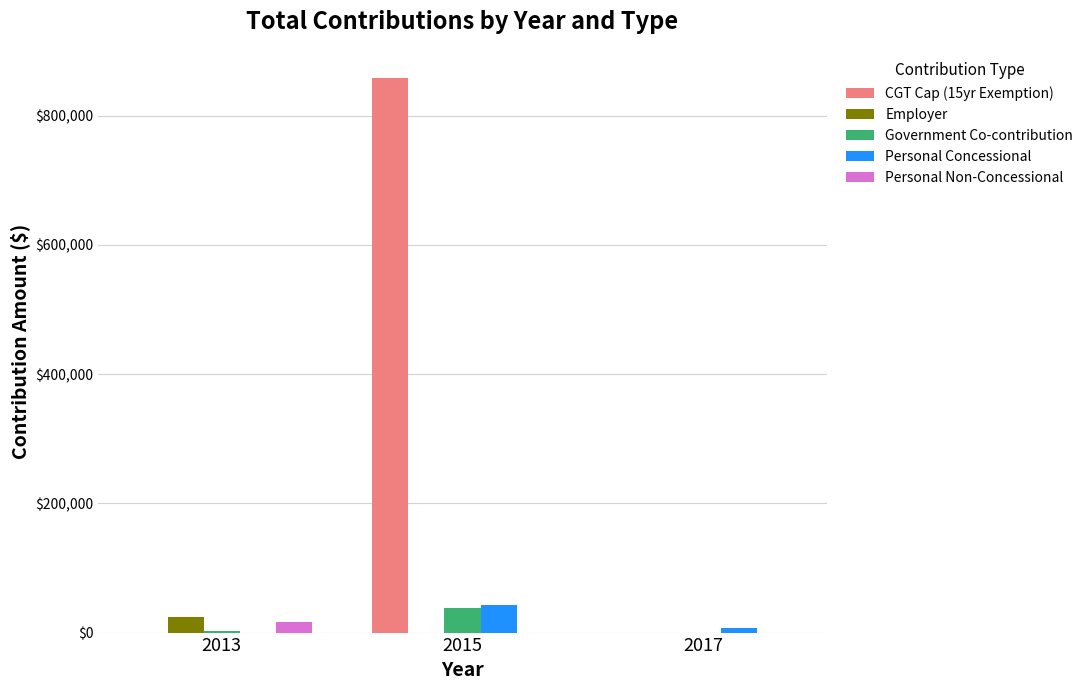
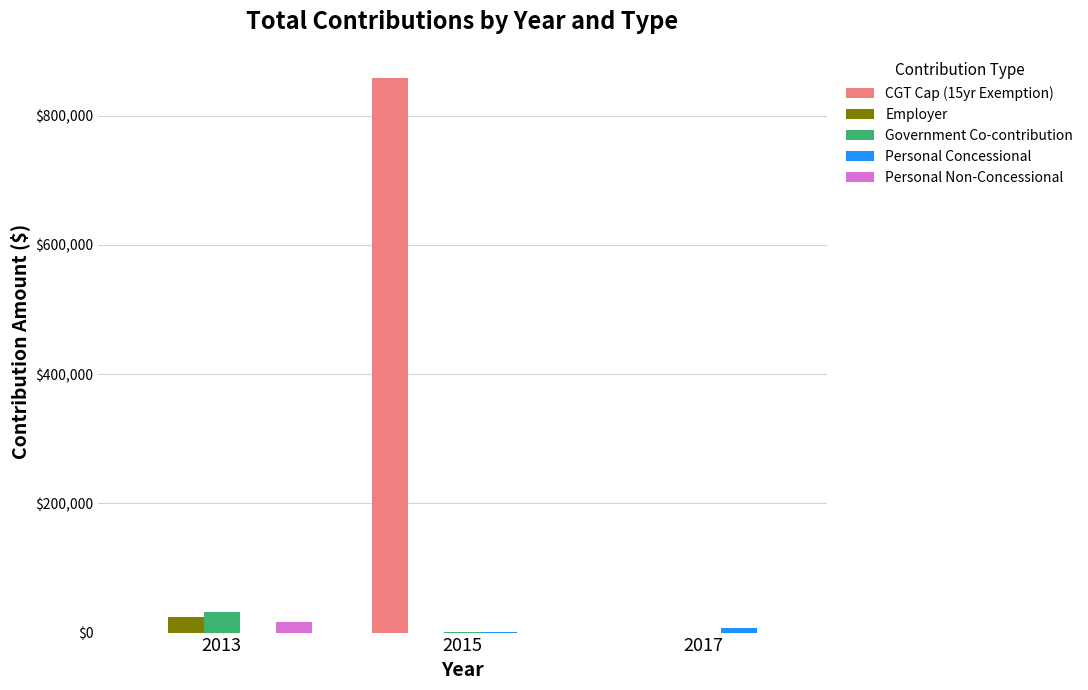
  {
    "CGT Cap (15yr Exemption)": {
      "2013": "$0",
      "2015": "$860,000",
      "2017": "$0"
    },
    "Employer": {
      "2013": "$20,000",
      "2015": "$0",
      "2017": "$0"
    },
    "Government Co-contribution": {
-     "2013": "$0",
-     "2015": "$40,000",
+     "2013": "$30,000",
+     "2015": "$0",
      "2017": "$0"
    },
    "Personal Concessional": {
      "2013": "$0",
-     "2015": "$40,000",
+     "2015": "$0",
      "2017": "$10,000"
    },
    "Personal Non-Concessional": {
      "2013": "$20,000",
      "2015": "$0",
      "2017": "$0"
    }
  }
